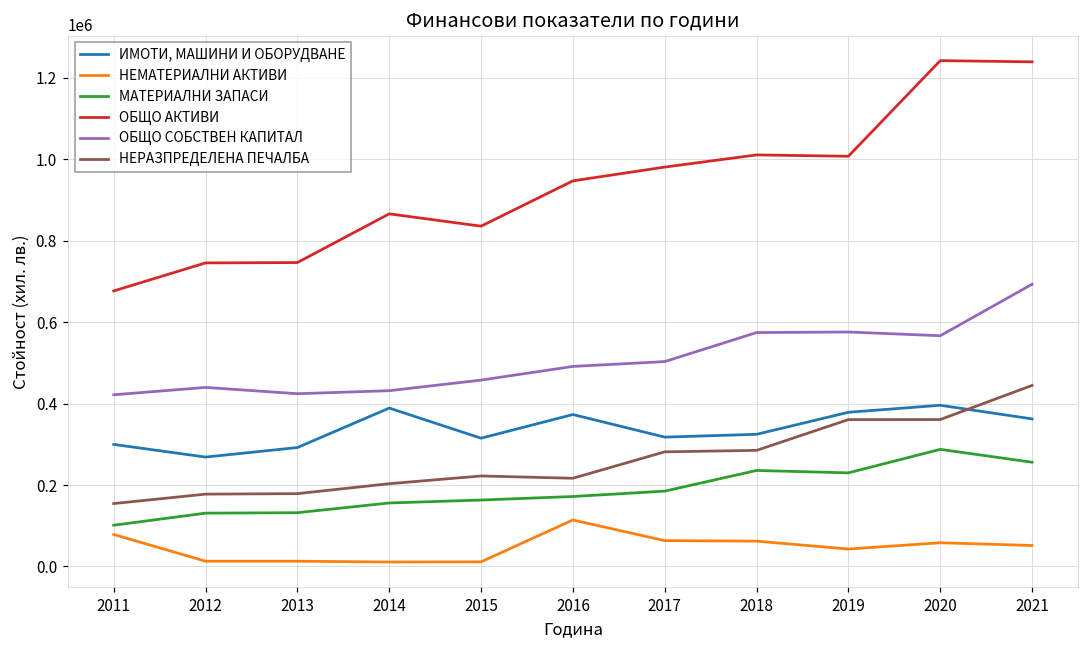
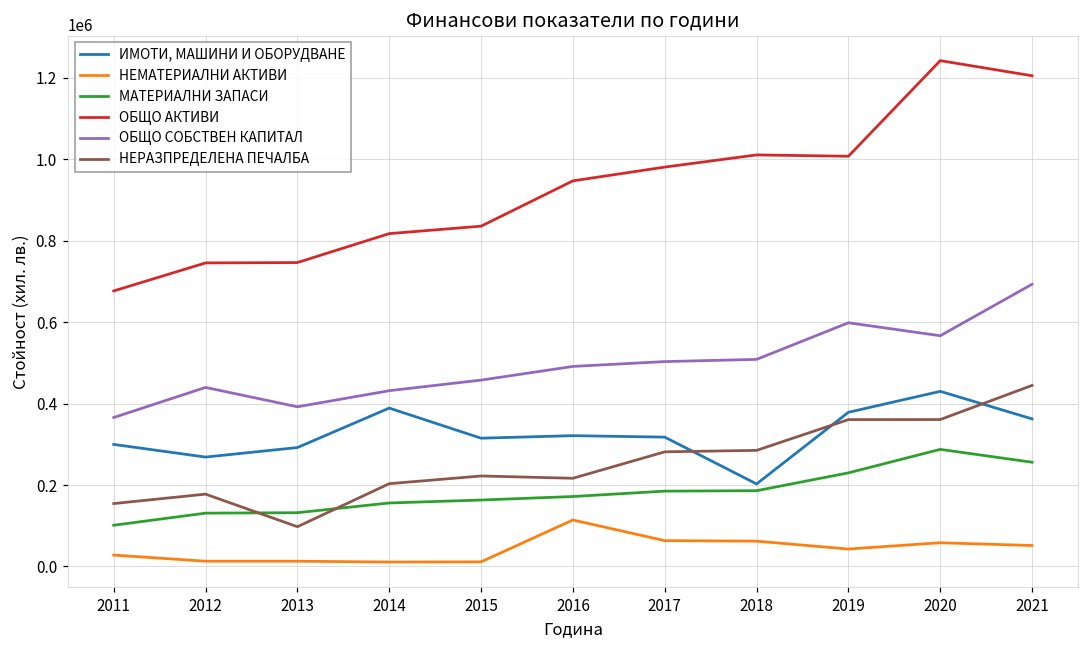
  {
    "ИМОТИ, МАШИНИ И ОБОРУДВАНЕ": {
      "2011": 300000,
      "2012": 270000,
      "2013": 290000,
      "2014": 390000,
      "2015": 320000,
-     "2016": 370000,
+     "2016": 320000,
      "2017": 320000,
-     "2018": 320000,
+     "2018": 200000,
      "2019": 380000,
-     "2020": 400000,
+     "2020": 430000,
      "2021": 360000
    },
    "НЕМАТЕРИАЛНИ АКТИВИ": {
-     "2011": 80000,
+     "2011": 30000,
      "2012": 10000,
      "2013": 10000,
      "2014": 10000,
      "2015": 10000,
      "2016": 110000,
      "2017": 60000,
      "2018": 60000,
      "2019": 40000,
      "2020": 60000,
      "2021": 50000
    },
    "МАТЕРИАЛНИ ЗАПАСИ": {
      "2011": 100000,
      "2012": 130000,
      "2013": 130000,
      "2014": 160000,
      "2015": 160000,
      "2016": 170000,
      "2017": 190000,
-     "2018": 240000,
+     "2018": 190000,
      "2019": 230000,
      "2020": 290000,
      "2021": 260000
    },
    "ОБЩО АКТИВИ": {
      "2011": 680000,
      "2012": 750000,
      "2013": 750000,
-     "2014": 870000,
+     "2014": 820000,
      "2015": 840000,
      "2016": 950000,
      "2017": 980000,
      "2018": 1010000,
      "2019": 1010000,
      "2020": 1240000,
-     "2021": 1240000
+     "2021": 1200000
    },
    "ОБЩО СОБСТВЕН КАПИТАЛ": {
-     "2011": 420000,
+     "2011": 370000,
      "2012": 440000,
-     "2013": 420000,
+     "2013": 390000,
      "2014": 430000,
      "2015": 460000,
      "2016": 490000,
      "2017": 500000,
-     "2018": 570000,
-     "2019": 580000,
+     "2018": 510000,
+     "2019": 600000,
      "2020": 570000,
      "2021": 690000
    },
    "НЕРАЗПРЕДЕЛЕНА ПЕЧАЛБА": {
      "2011": 150000,
      "2012": 180000,
-     "2013": 180000,
+     "2013": 100000,
      "2014": 200000,
      "2015": 220000,
      "2016": 220000,
      "2017": 280000,
      "2018": 290000,
      "2019": 360000,
      "2020": 360000,
      "2021": 440000
    }
  }
